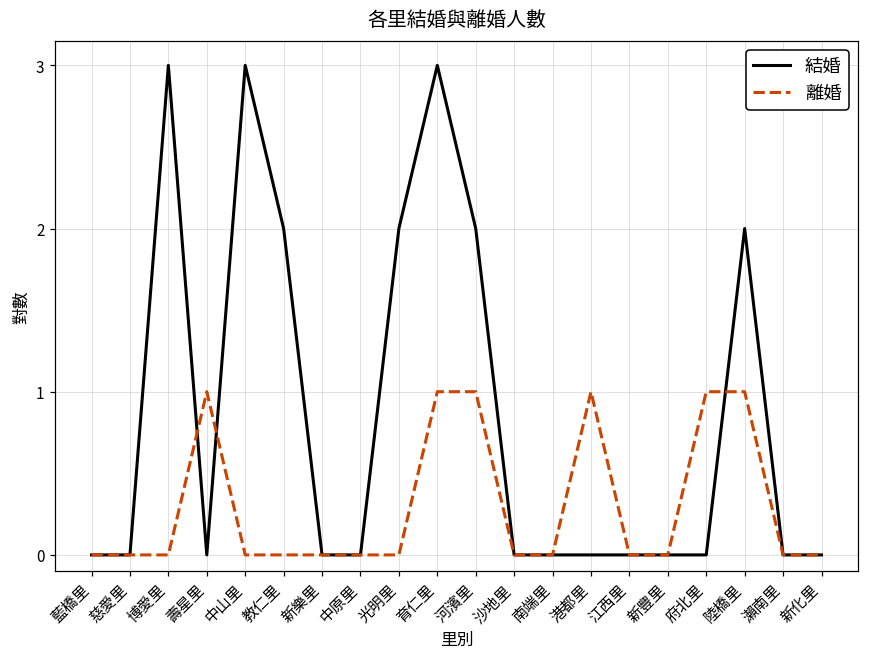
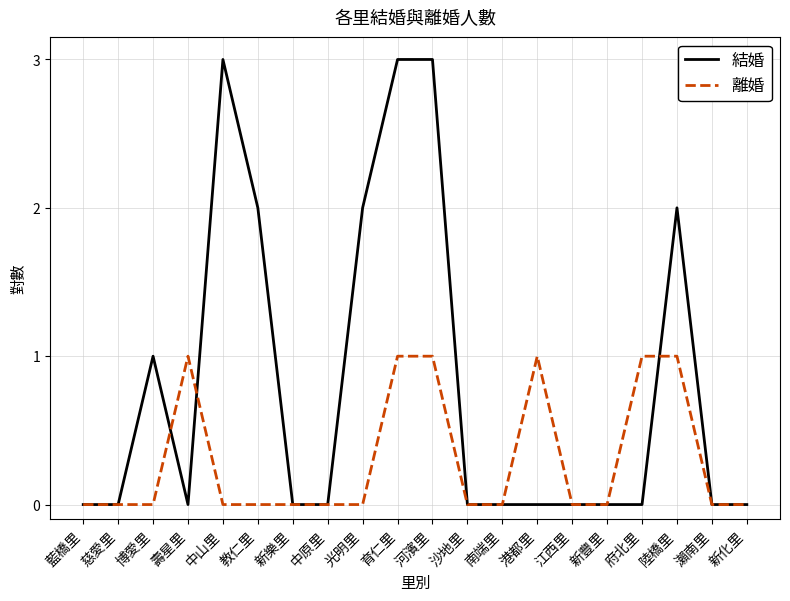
  {
    "結婚": {
-     "博愛里": 3,
+     "博愛里": 1,
      "壽星里": 0,
      "中山里": 3,
      "教仁里": 2,
      "光明里": 2,
      "育仁里": 3,
-     "河濱里": 2,
+     "河濱里": 3,
      "港都里": 0,
      "府北里": 0,
      "陸橋里": 2
    },
    "離婚": {
      "博愛里": 0,
      "壽星里": 1,
      "中山里": 0,
      "教仁里": 0,
      "光明里": 0,
      "育仁里": 1,
      "河濱里": 1,
      "港都里": 1,
      "府北里": 1,
      "陸橋里": 1
    }
  }
